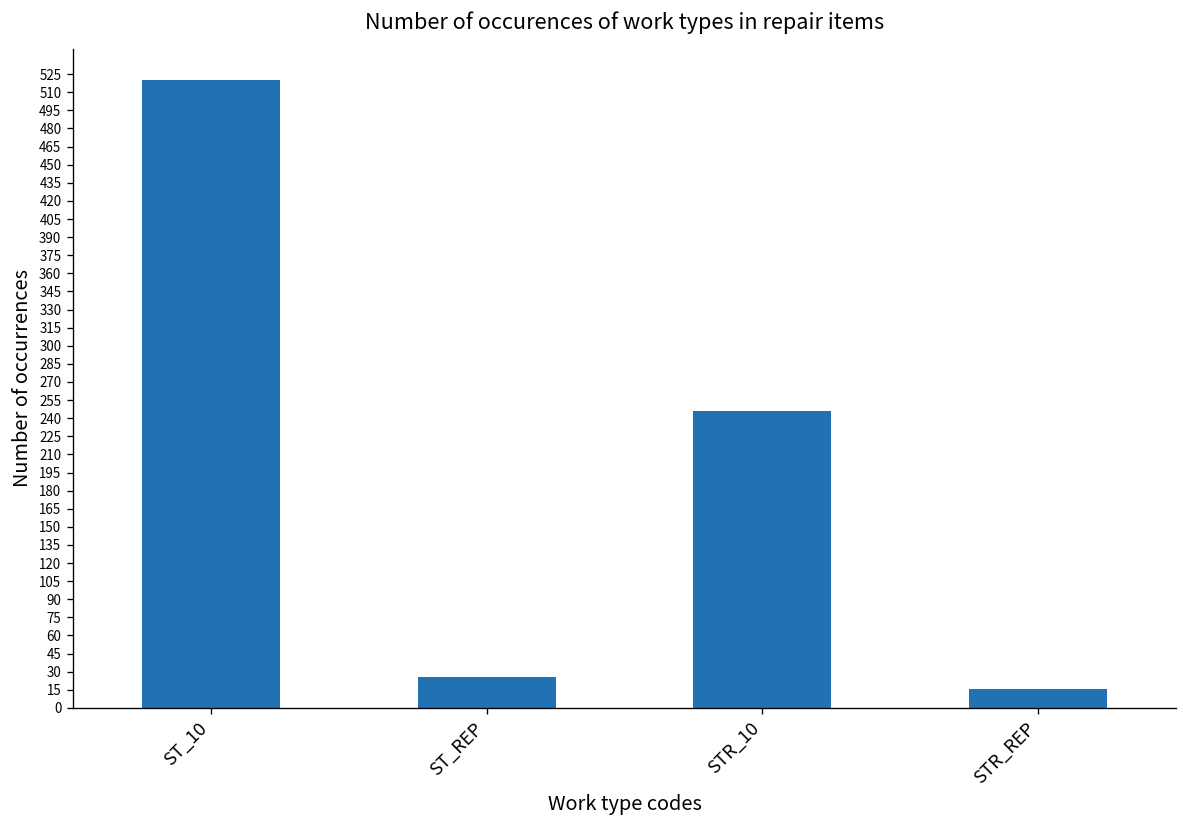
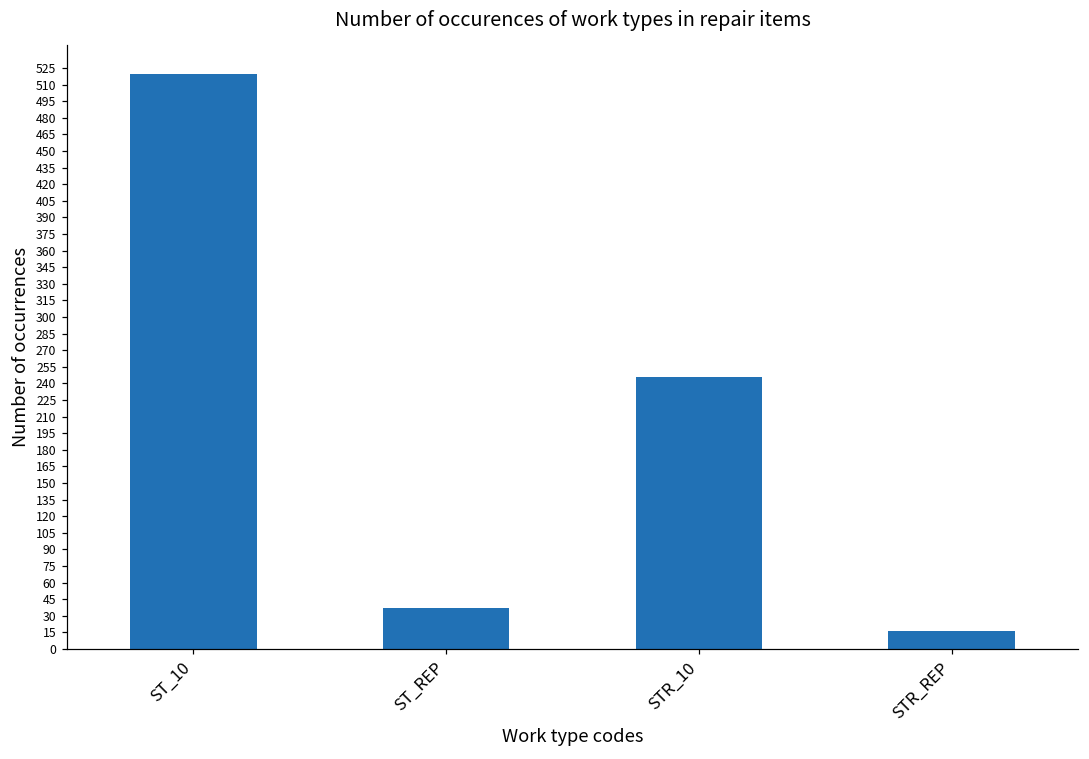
  {
    "ST_10": 520,
-   "ST_REP": 26,
+   "ST_REP": 37,
    "STR_10": 246,
    "STR_REP": 16
  }
